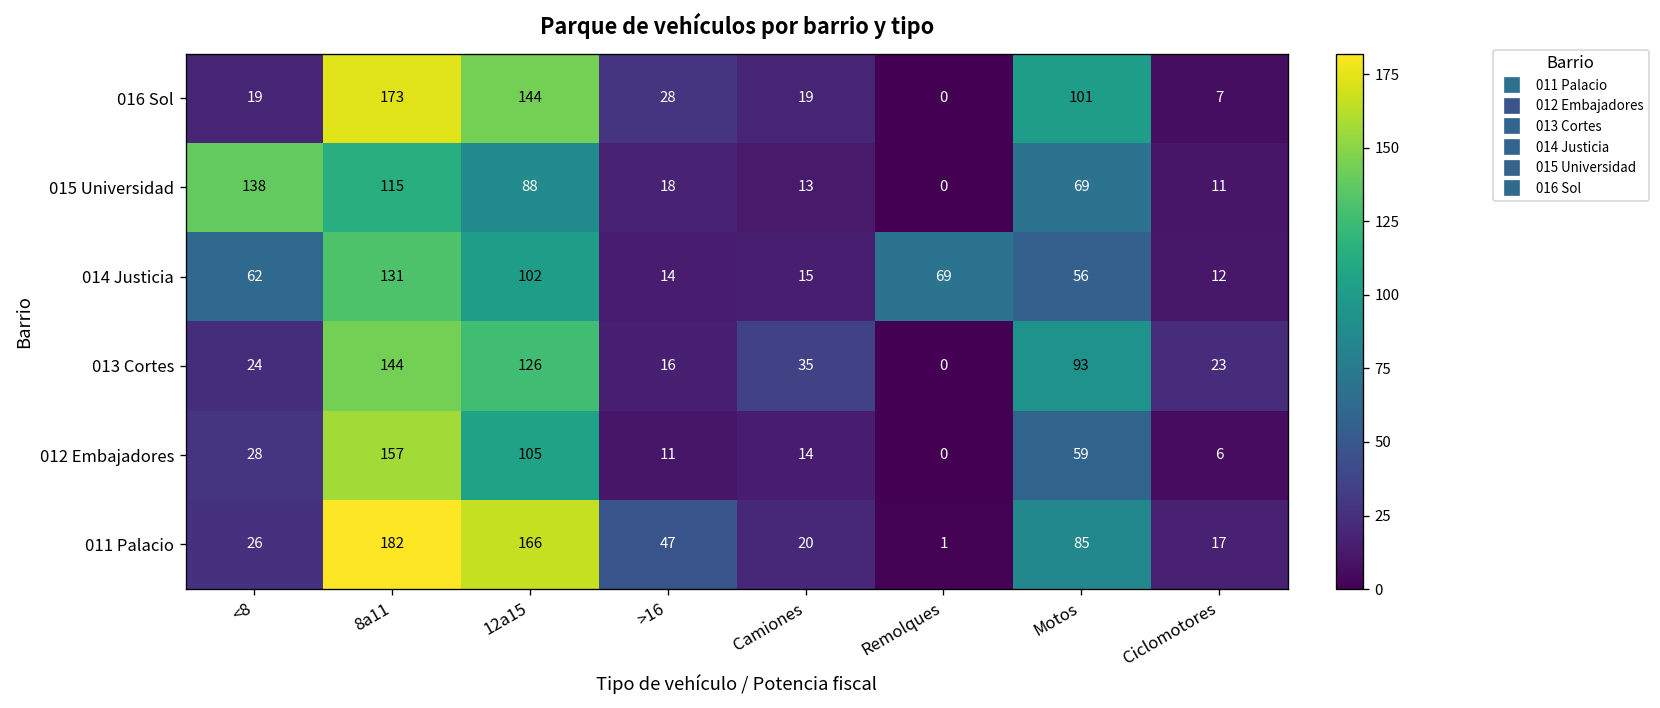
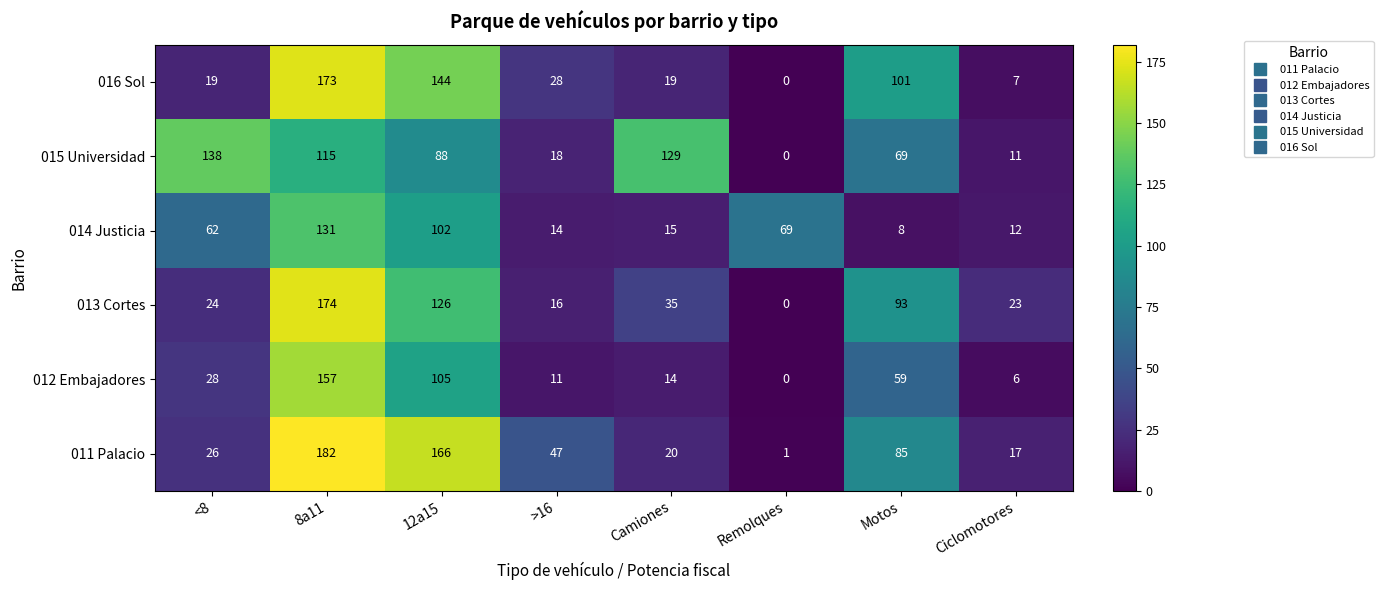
  {
    "016 Sol": {
      "<8": 19,
      "8a11": 173,
      "12a15": 144,
      ">16": 28,
      "Camiones": 19,
      "Remolques": 0,
      "Motos": 101,
      "Ciclomotores": 7
    },
    "015 Universidad": {
      "<8": 138,
      "8a11": 115,
      "12a15": 88,
      ">16": 18,
-     "Camiones": 13,
+     "Camiones": 129,
      "Remolques": 0,
      "Motos": 69,
      "Ciclomotores": 11
    },
    "014 Justicia": {
      "<8": 62,
      "8a11": 131,
      "12a15": 102,
      ">16": 14,
      "Camiones": 15,
      "Remolques": 69,
-     "Motos": 56,
+     "Motos": 8,
      "Ciclomotores": 12
    },
    "013 Cortes": {
      "<8": 24,
-     "8a11": 144,
+     "8a11": 174,
      "12a15": 126,
      ">16": 16,
      "Camiones": 35,
      "Remolques": 0,
      "Motos": 93,
      "Ciclomotores": 23
    },
    "012 Embajadores": {
      "<8": 28,
      "8a11": 157,
      "12a15": 105,
      ">16": 11,
      "Camiones": 14,
      "Remolques": 0,
      "Motos": 59,
      "Ciclomotores": 6
    },
    "011 Palacio": {
      "<8": 26,
      "8a11": 182,
      "12a15": 166,
      ">16": 47,
      "Camiones": 20,
      "Remolques": 1,
      "Motos": 85,
      "Ciclomotores": 17
    }
  }
